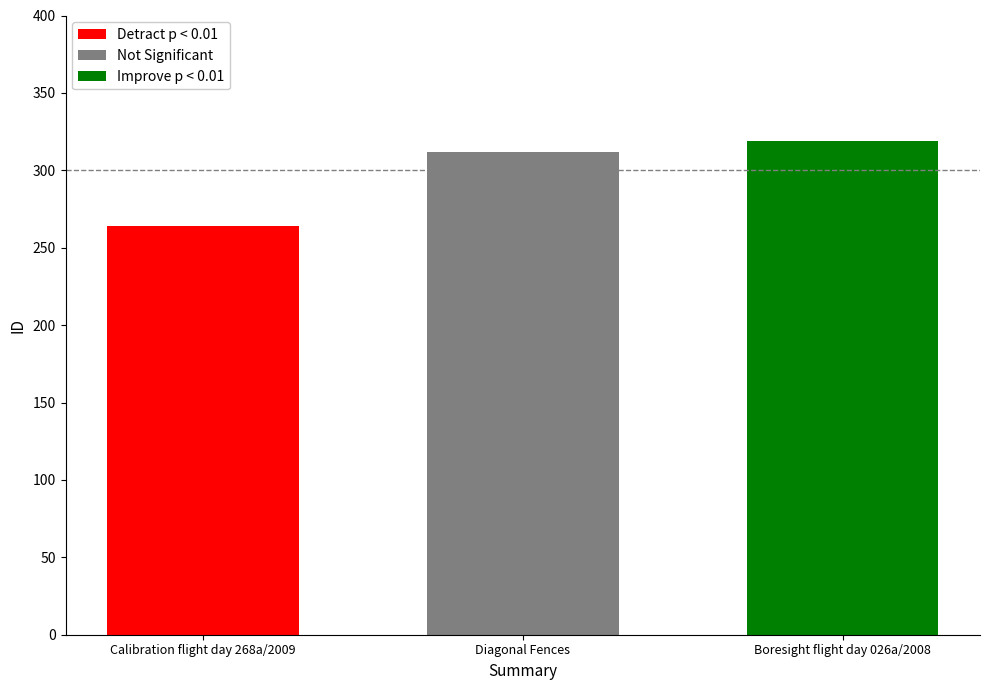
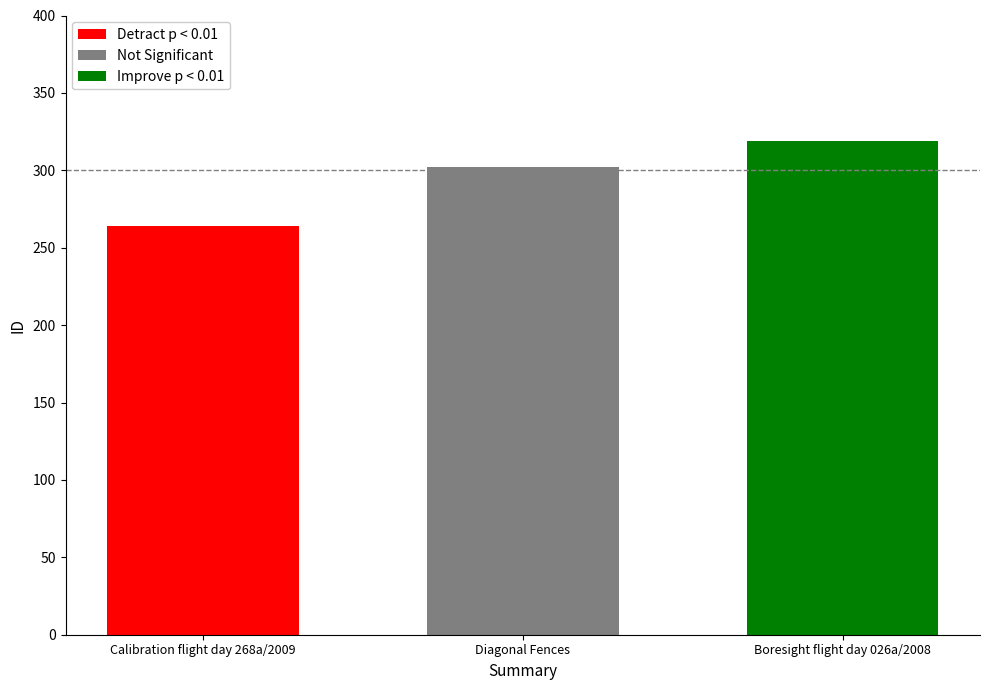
  {
    "Not Significant": {
-     "Diagonal Fences": 312
+     "Diagonal Fences": 302
    },
    "Improve p < 0.01": {
      "Boresight flight day 026a/2008": 319
    }
  }
